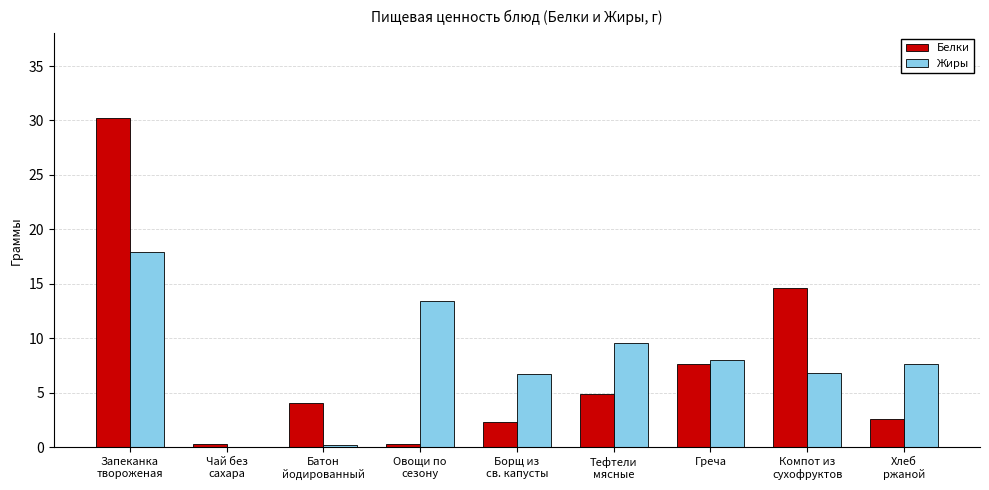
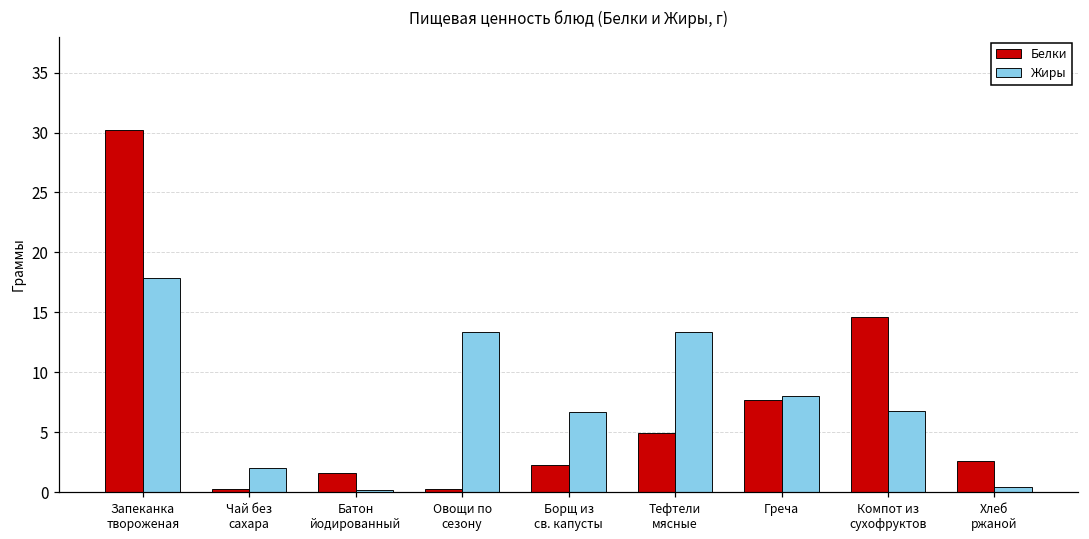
  {
    "Белки": {
      "Запеканка твороженая": 30.2,
      "Чай без сахара": 0.3,
-     "Батон йодированный": 4.1,
+     "Батон йодированный": 1.6,
      "Овощи по сезону": 0.3,
      "Борщ из св. капусты": 2.3,
      "Тефтели мясные": 4.9,
      "Греча": 7.7,
      "Компот из сухофруктов": 14.6,
      "Хлеб ржаной": 2.6
    },
    "Жиры": {
      "Запеканка твороженая": 17.9,
-     "Чай без сахара": 0.0,
+     "Чай без сахара": 2.1,
      "Овощи по сезону": 13.4,
      "Борщ из св. капусты": 6.7,
-     "Тефтели мясные": 9.6,
+     "Тефтели мясные": 13.4,
      "Греча": 8.0,
      "Компот из сухофруктов": 6.8,
-     "Хлеб ржаной": 7.7
+     "Хлеб ржаной": 0.4
    }
  }
